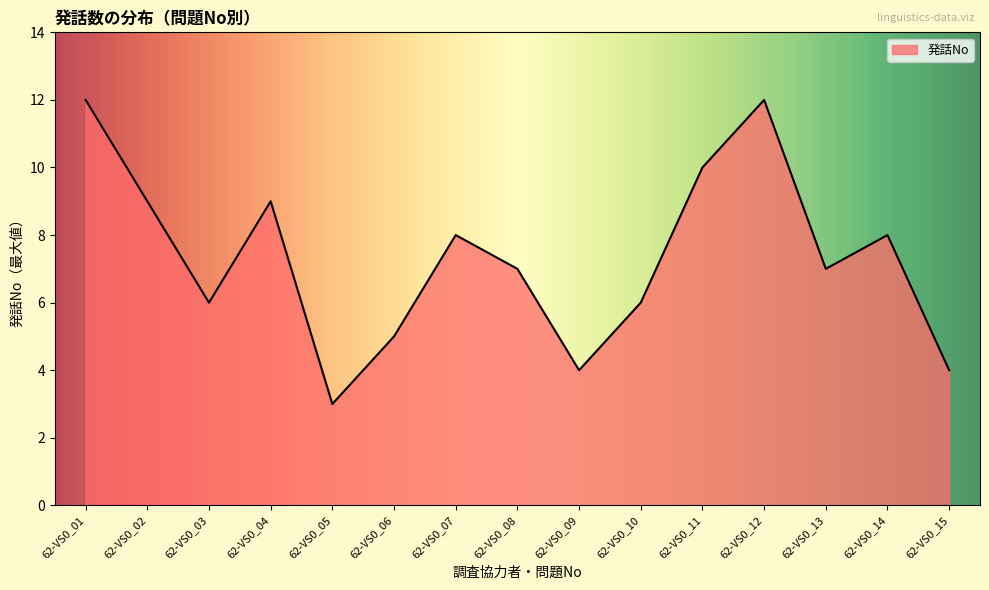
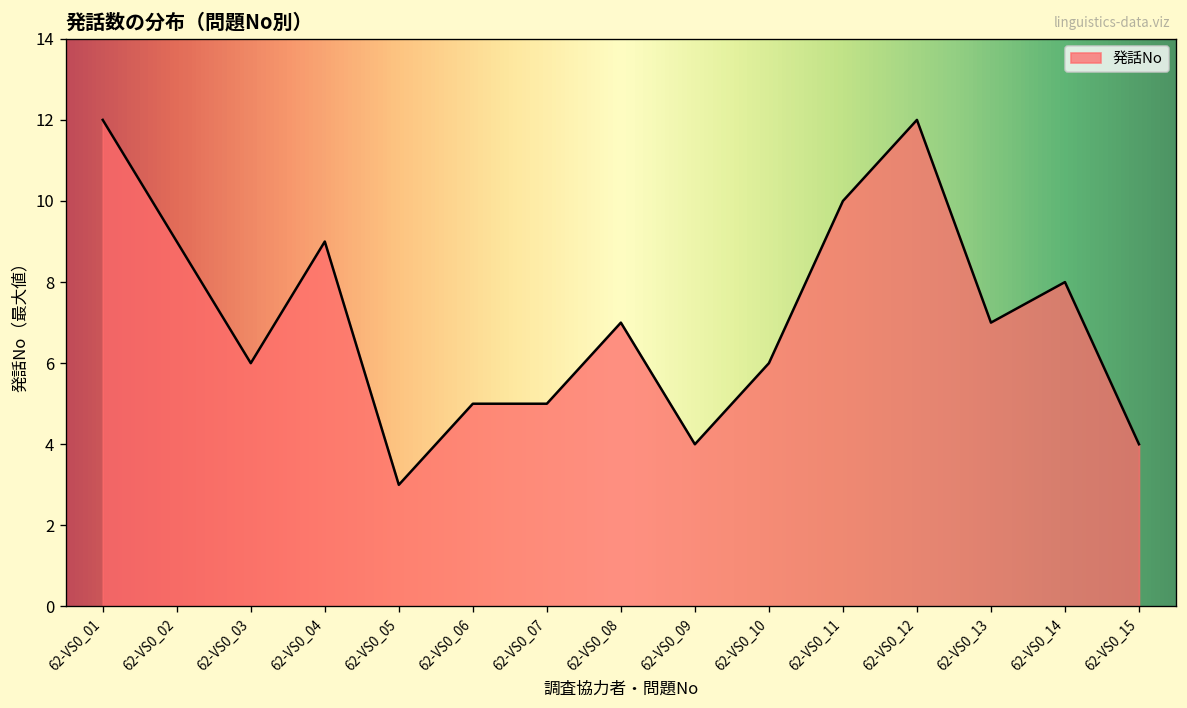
  {
    "62-VS0_01": 12,
    "62-VS0_02": 9,
    "62-VS0_03": 6,
    "62-VS0_04": 9,
    "62-VS0_05": 3,
    "62-VS0_06": 5,
-   "62-VS0_07": 8,
+   "62-VS0_07": 5,
    "62-VS0_08": 7,
    "62-VS0_09": 4,
    "62-VS0_10": 6,
    "62-VS0_11": 10,
    "62-VS0_12": 12,
    "62-VS0_13": 7,
    "62-VS0_14": 8,
    "62-VS0_15": 4
  }
